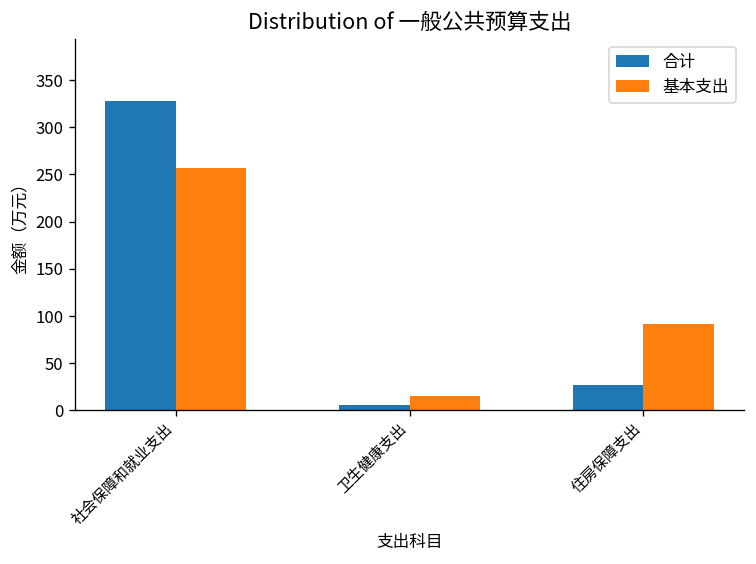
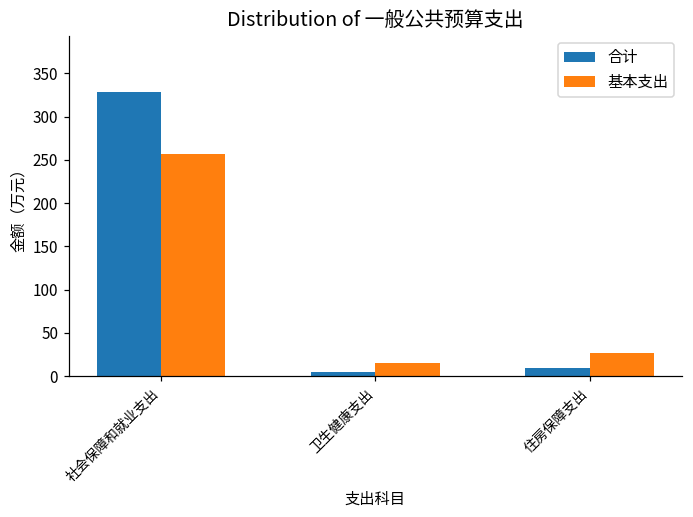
  {
    "合计": {
      "社会保障和就业支出": 330,
      "卫生健康支出": 10,
-     "住房保障支出": 30
+     "住房保障支出": 10
    },
    "基本支出": {
      "社会保障和就业支出": 260,
      "卫生健康支出": 20,
-     "住房保障支出": 90
+     "住房保障支出": 30
    }
  }
